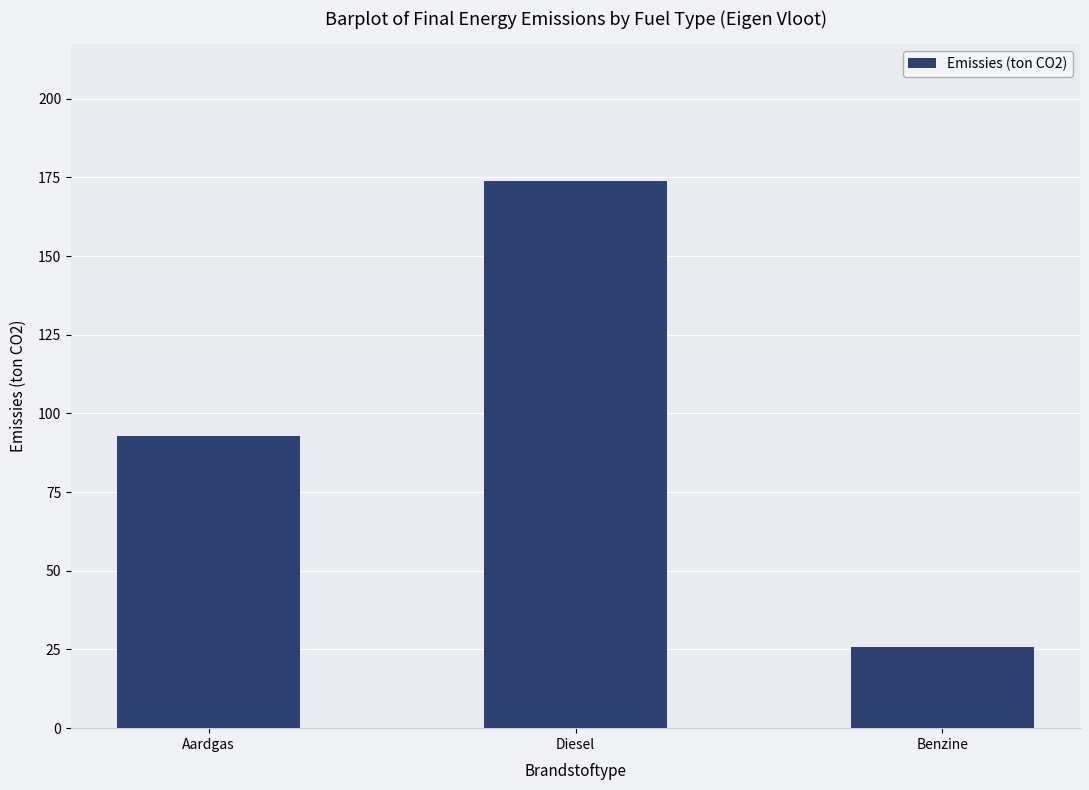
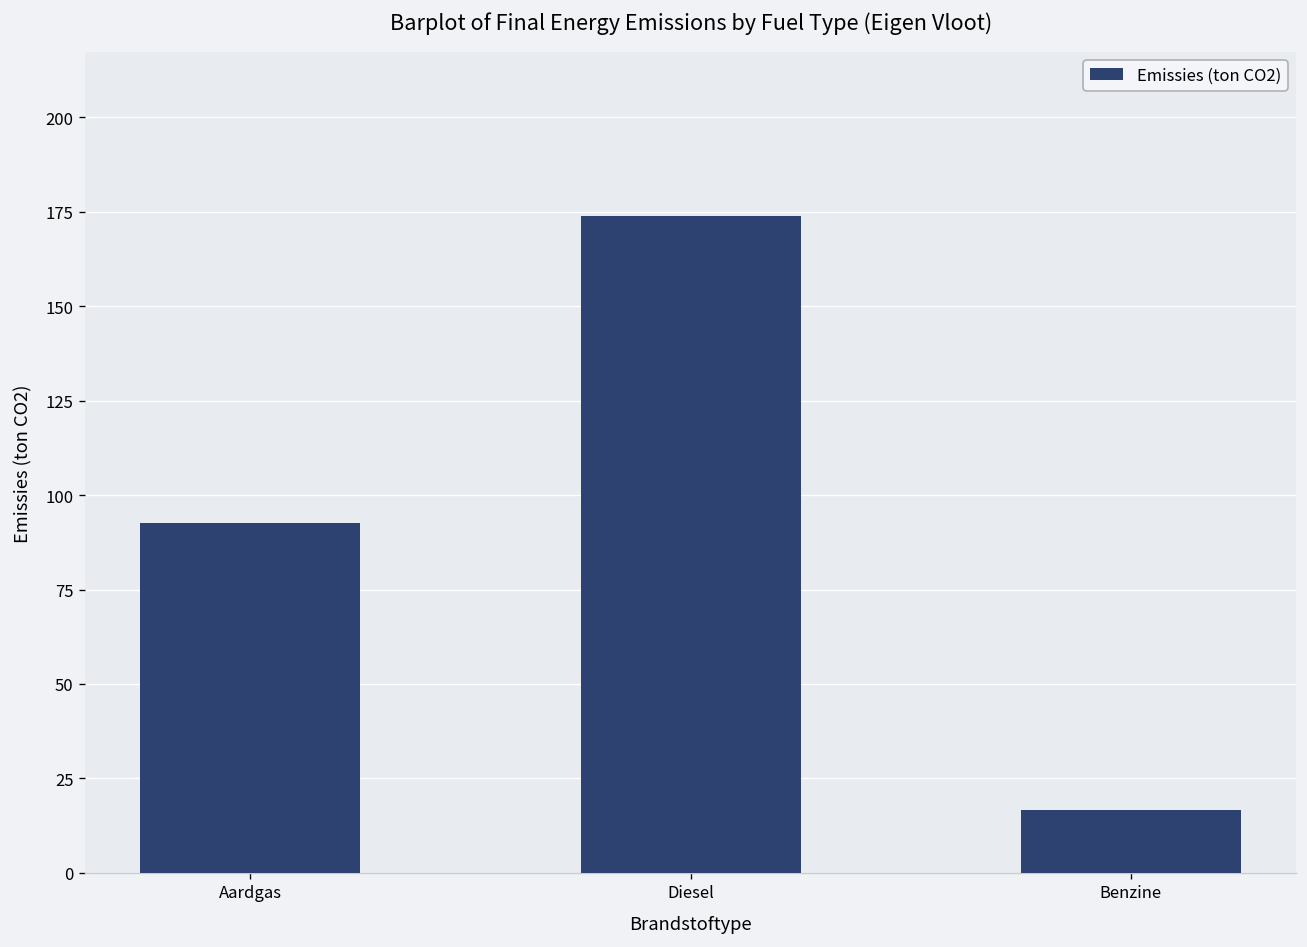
  {
    "Aardgas": 93,
    "Diesel": 174,
-   "Benzine": 26
+   "Benzine": 17
  }
